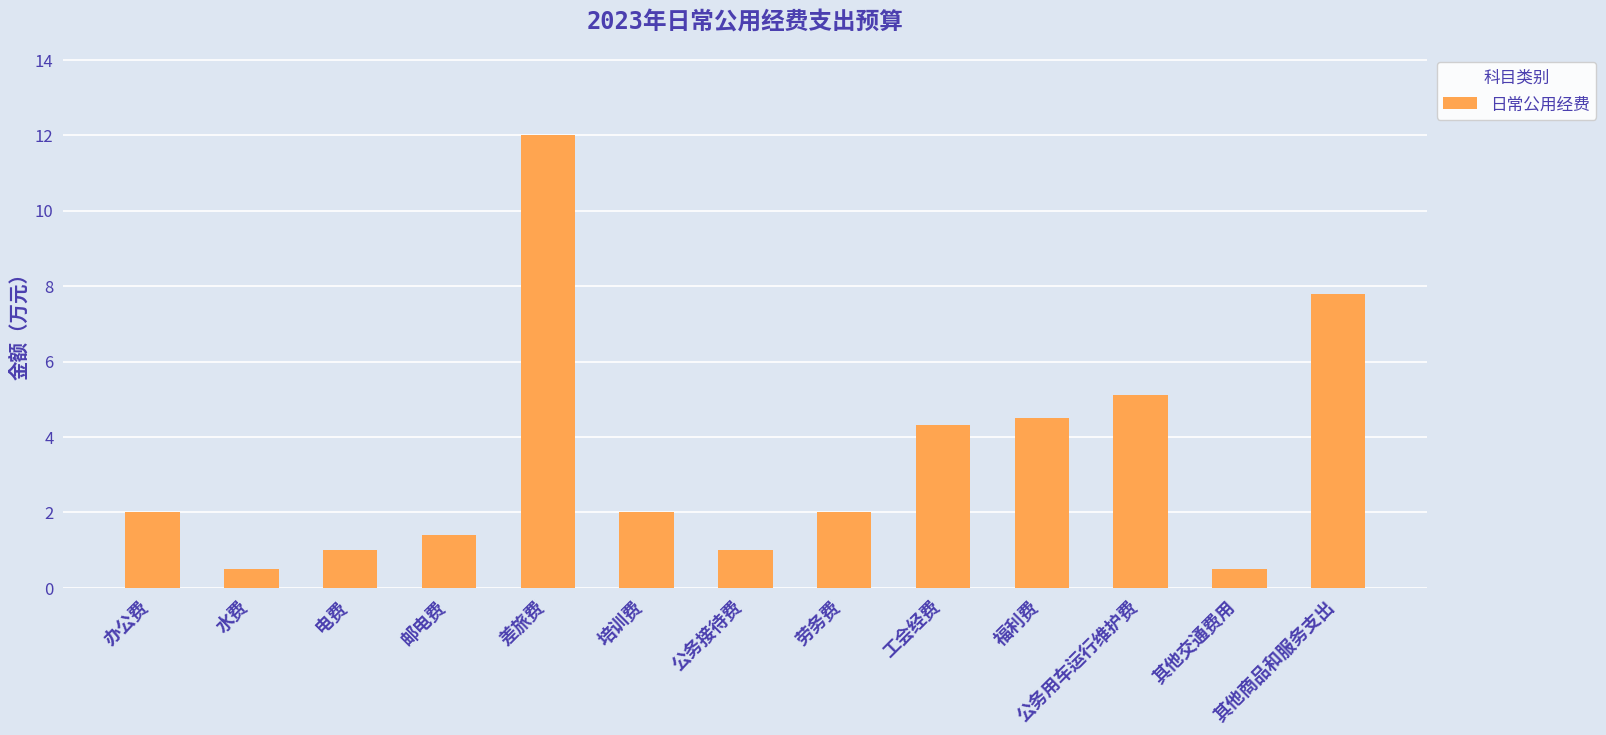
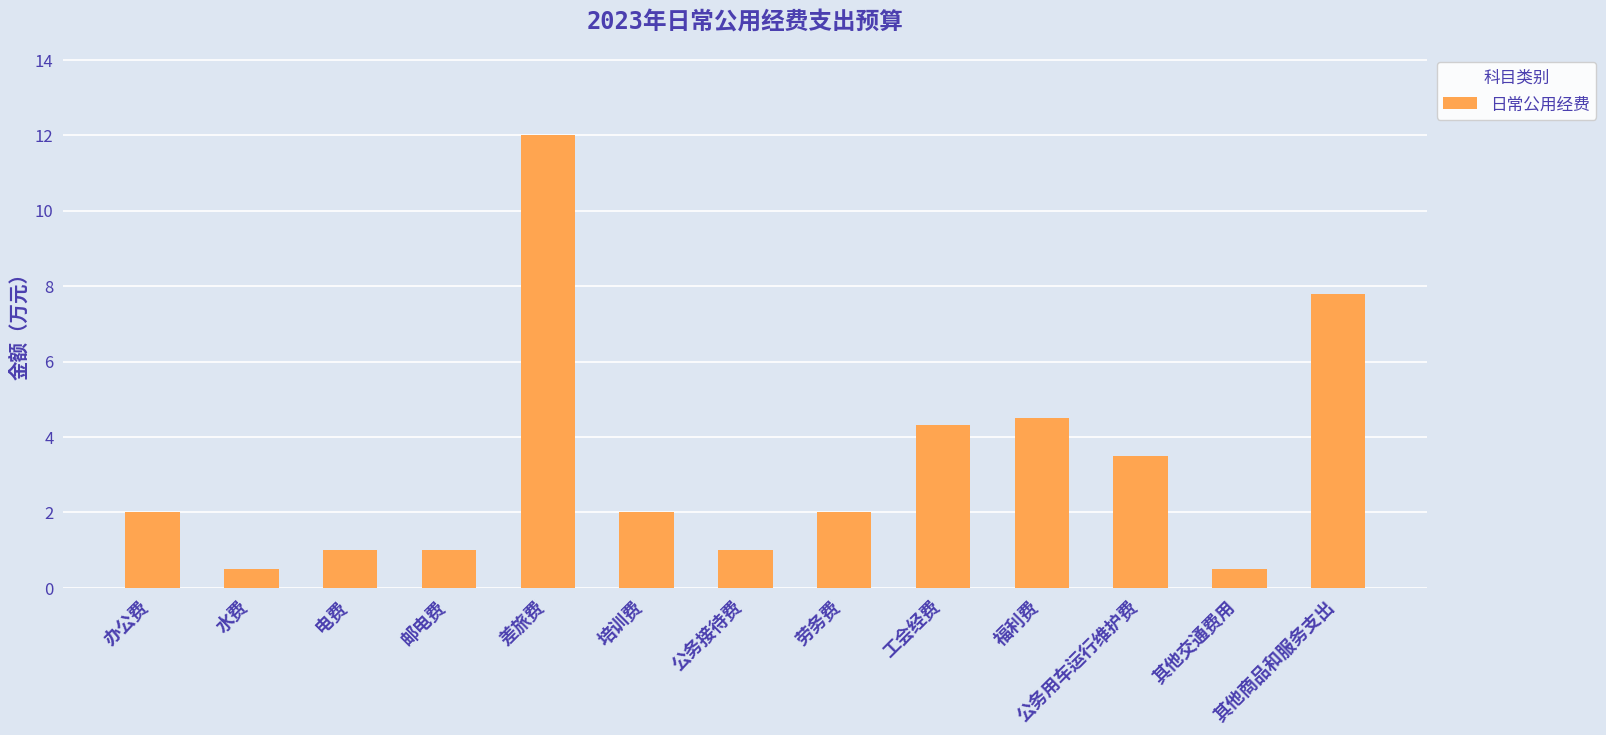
  {
    "办公费": 2.0,
    "水费": 0.5,
    "电费": 1.0,
-   "邮电费": 1.4,
+   "邮电费": 1.0,
    "差旅费": 12.0,
    "培训费": 2.0,
    "公务接待费": 1.0,
    "劳务费": 2.0,
    "工会经费": 4.3,
    "福利费": 4.5,
-   "公务用车运行维护费": 5.1,
+   "公务用车运行维护费": 3.5,
    "其他交通费用": 0.5,
    "其他商品和服务支出": 7.8
  }
